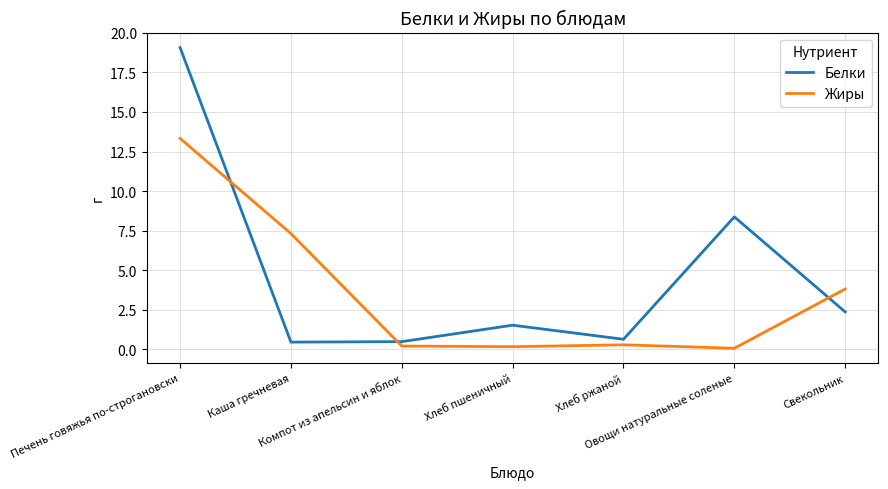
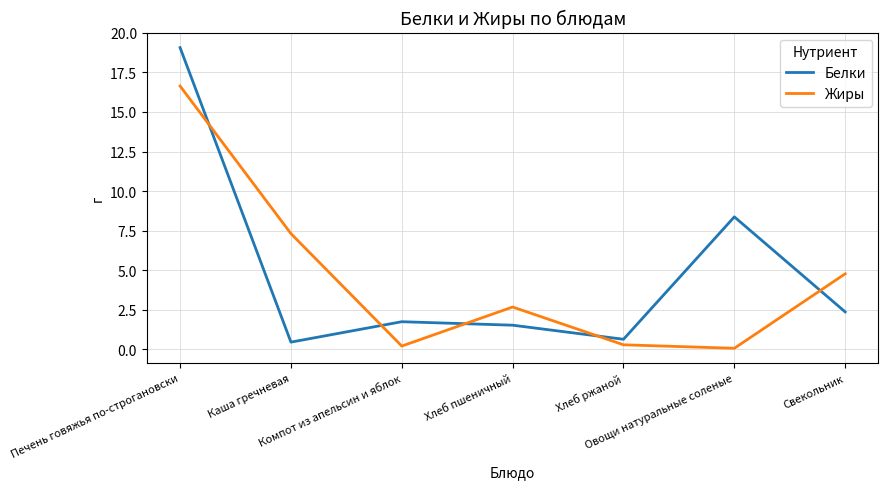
  {
    "Белки": {
      "Печень говяжья по-строгановски": 19.1,
      "Каша гречневая": 0.5,
-     "Компот из апельсин и яблок": 0.5,
+     "Компот из апельсин и яблок": 1.7,
      "Хлеб пшеничный": 1.5,
      "Хлеб ржаной": 0.6,
      "Овощи натуральные соленые": 8.4,
      "Свекольник": 2.4
    },
    "Жиры": {
-     "Печень говяжья по-строгановски": 13.3,
+     "Печень говяжья по-строгановски": 16.6,
      "Каша гречневая": 7.3,
      "Компот из апельсин и яблок": 0.2,
-     "Хлеб пшеничный": 0.2,
+     "Хлеб пшеничный": 2.7,
      "Хлеб ржаной": 0.3,
      "Овощи натуральные соленые": 0.1,
-     "Свекольник": 3.8
+     "Свекольник": 4.8
    }
  }
